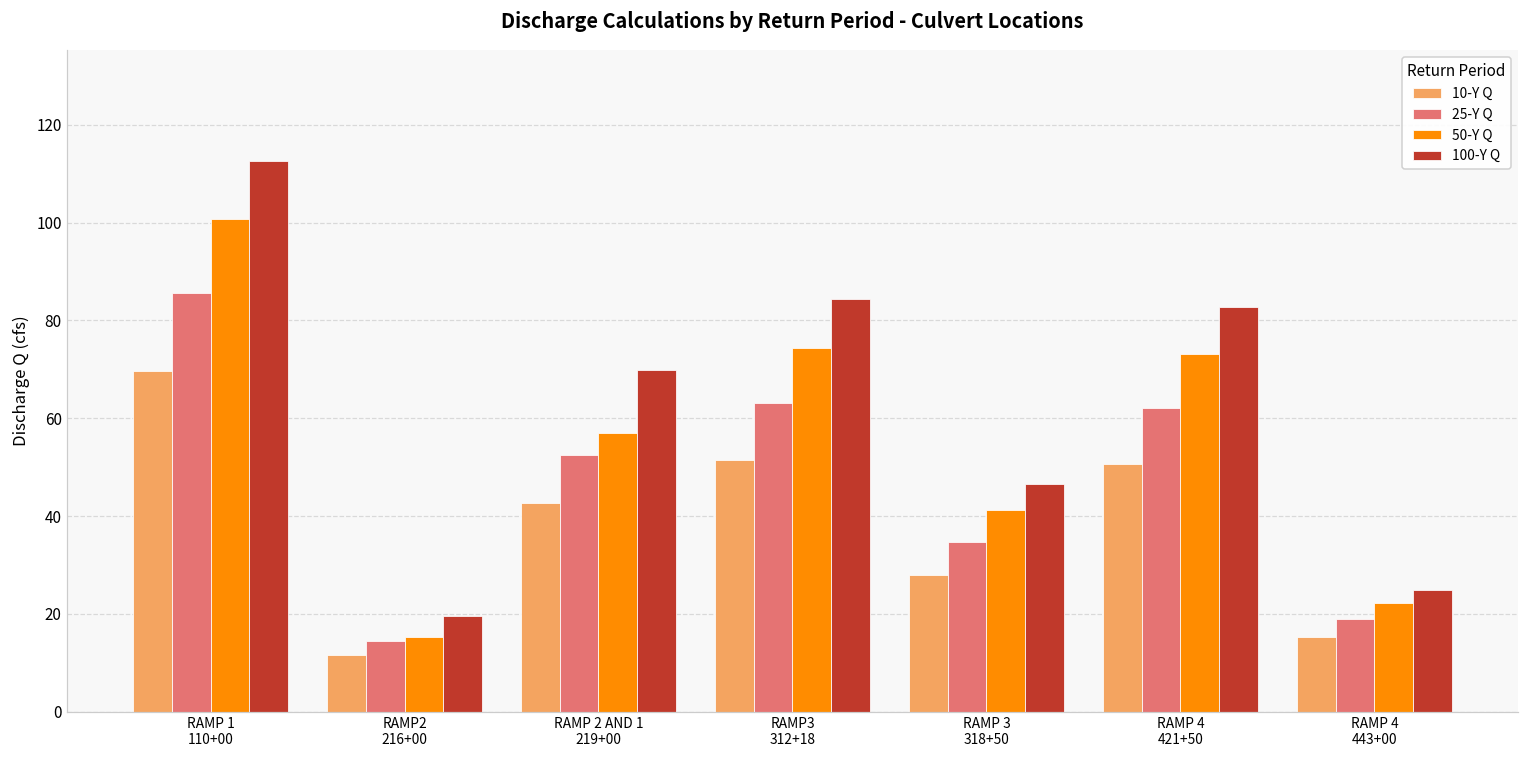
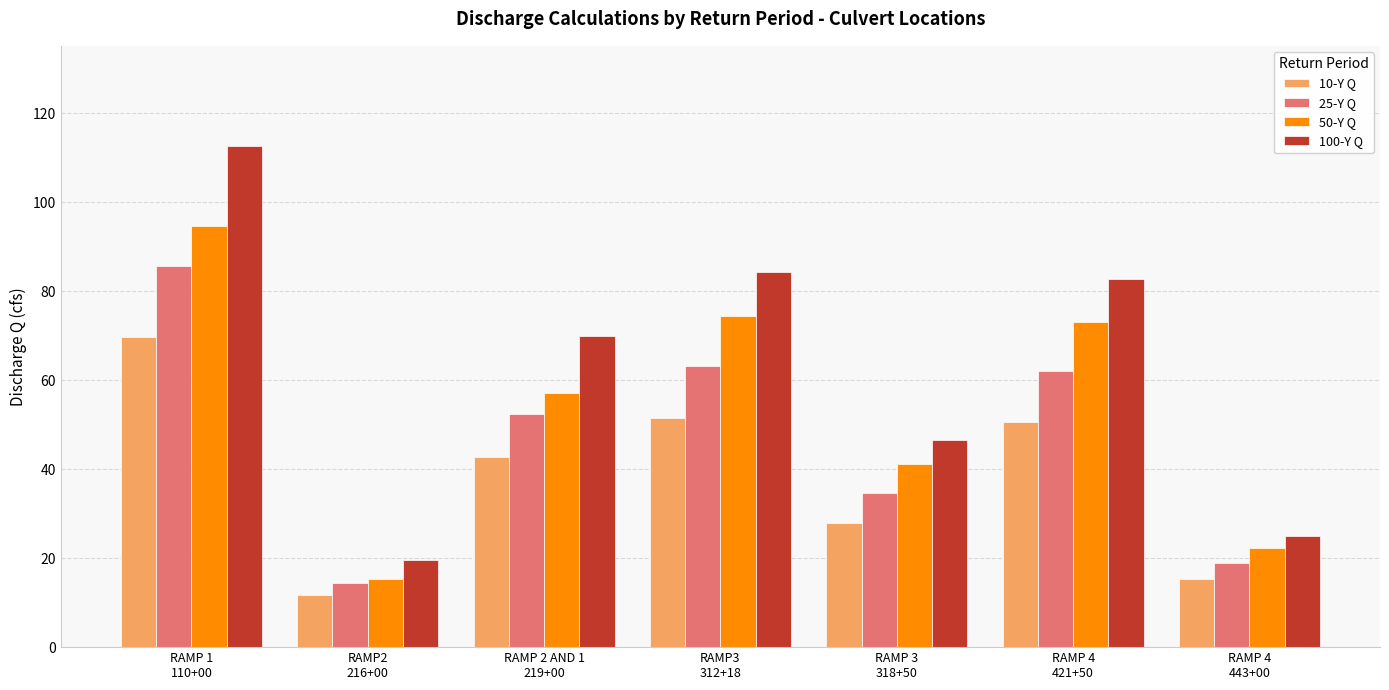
  {
    "50-Y Q": {
-     "RAMP 1 110+00": 101,
+     "RAMP 1 110+00": 95,
      "RAMP2 216+00": 15,
      "RAMP 2 AND 1 219+00": 57,
      "RAMP3 312+18": 74,
      "RAMP 3 318+50": 41,
      "RAMP 4 421+50": 73,
      "RAMP 4 443+00": 22
    },
    "100-Y Q": {
      "RAMP 1 110+00": 113,
      "RAMP2 216+00": 20,
      "RAMP 2 AND 1 219+00": 70,
      "RAMP3 312+18": 84,
      "RAMP 3 318+50": 47,
      "RAMP 4 421+50": 83,
      "RAMP 4 443+00": 25
    }
  }
